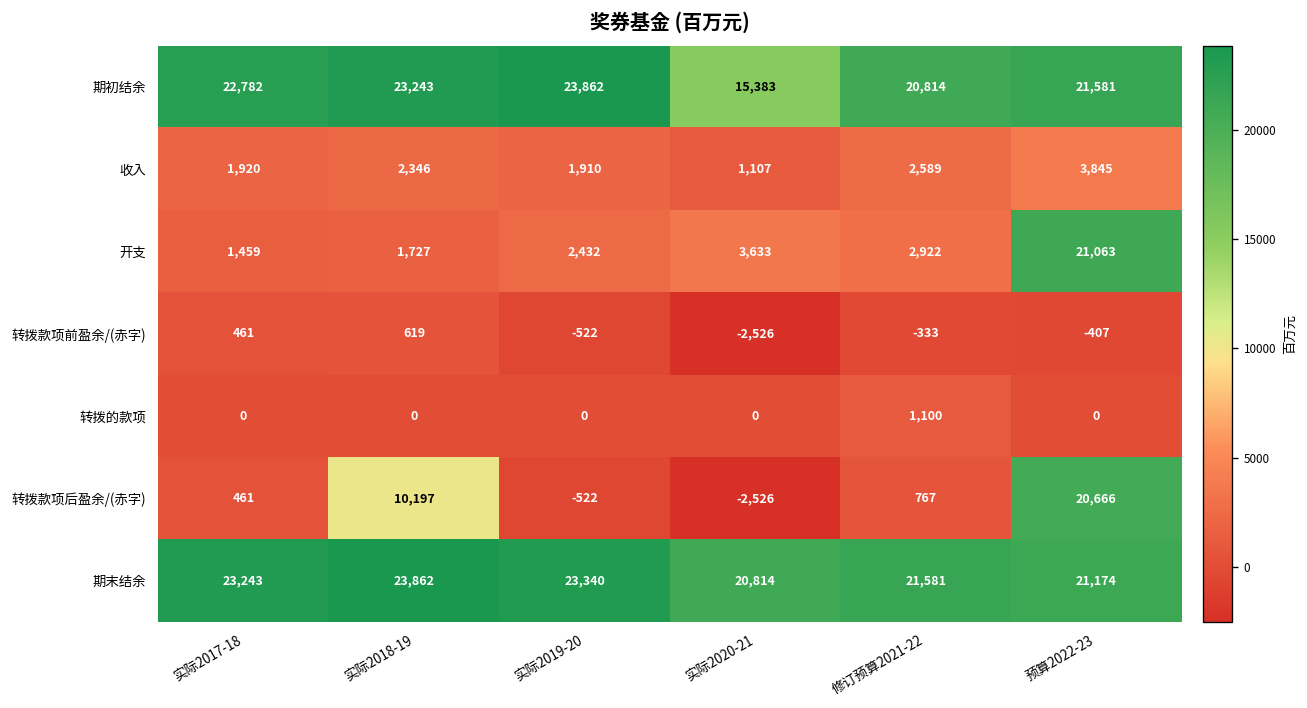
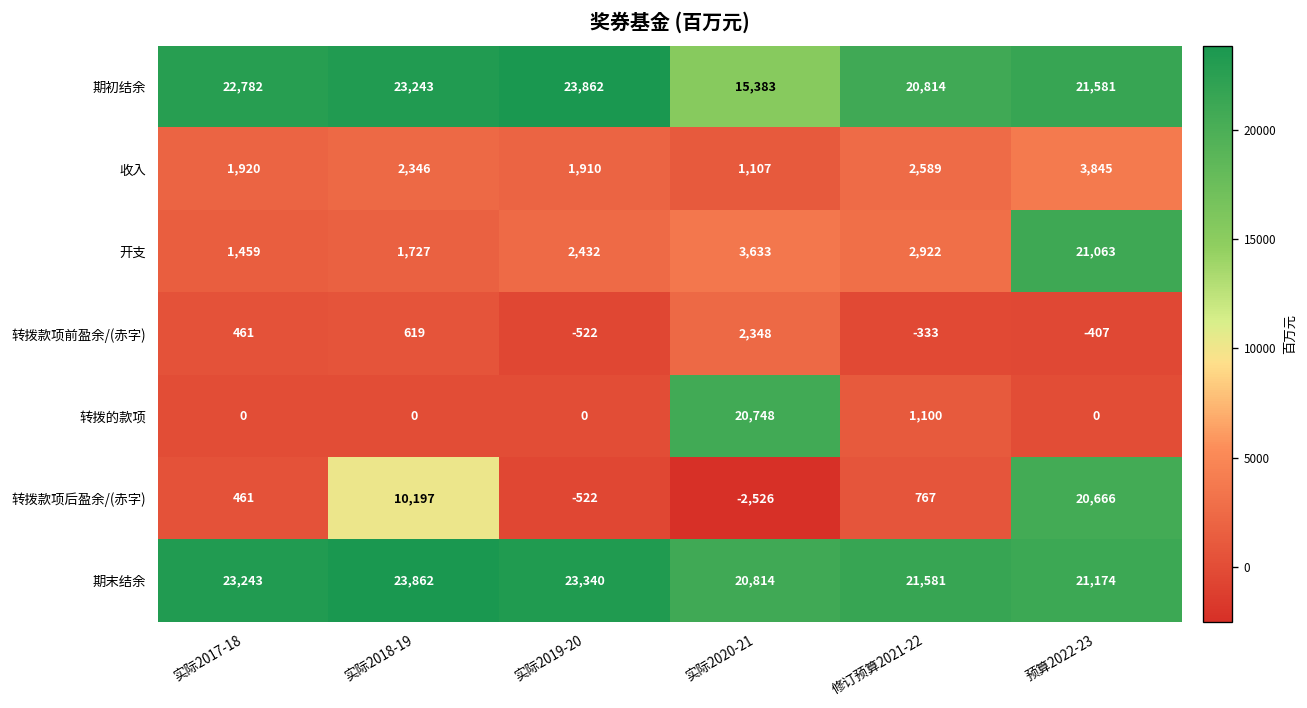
  {
    "期初结余": {
      "实际2017-18": "22,782",
      "实际2018-19": "23,243",
      "实际2019-20": "23,862",
      "实际2020-21": "15,383",
      "修订预算2021-22": "20,814",
      "预算2022-23": "21,581"
    },
    "收入": {
      "实际2017-18": "1,920",
      "实际2018-19": "2,346",
      "实际2019-20": "1,910",
      "实际2020-21": "1,107",
      "修订预算2021-22": "2,589",
      "预算2022-23": "3,845"
    },
    "开支": {
      "实际2017-18": "1,459",
      "实际2018-19": "1,727",
      "实际2019-20": "2,432",
      "实际2020-21": "3,633",
      "修订预算2021-22": "2,922",
      "预算2022-23": "21,063"
    },
    "转拨款项前盈余/(赤字)": {
      "实际2017-18": "461",
      "实际2018-19": "619",
      "实际2019-20": "-522",
-     "实际2020-21": "-2,526",
+     "实际2020-21": "2,348",
      "修订预算2021-22": "-333",
      "预算2022-23": "-407"
    },
    "转拨的款项": {
      "实际2017-18": "0",
      "实际2018-19": "0",
      "实际2019-20": "0",
-     "实际2020-21": "0",
+     "实际2020-21": "20,748",
      "修订预算2021-22": "1,100",
      "预算2022-23": "0"
    },
    "转拨款项后盈余/(赤字)": {
      "实际2017-18": "461",
      "实际2018-19": "10,197",
      "实际2019-20": "-522",
      "实际2020-21": "-2,526",
      "修订预算2021-22": "767",
      "预算2022-23": "20,666"
    },
    "期末结余": {
      "实际2017-18": "23,243",
      "实际2018-19": "23,862",
      "实际2019-20": "23,340",
      "实际2020-21": "20,814",
      "修订预算2021-22": "21,581",
      "预算2022-23": "21,174"
    }
  }
